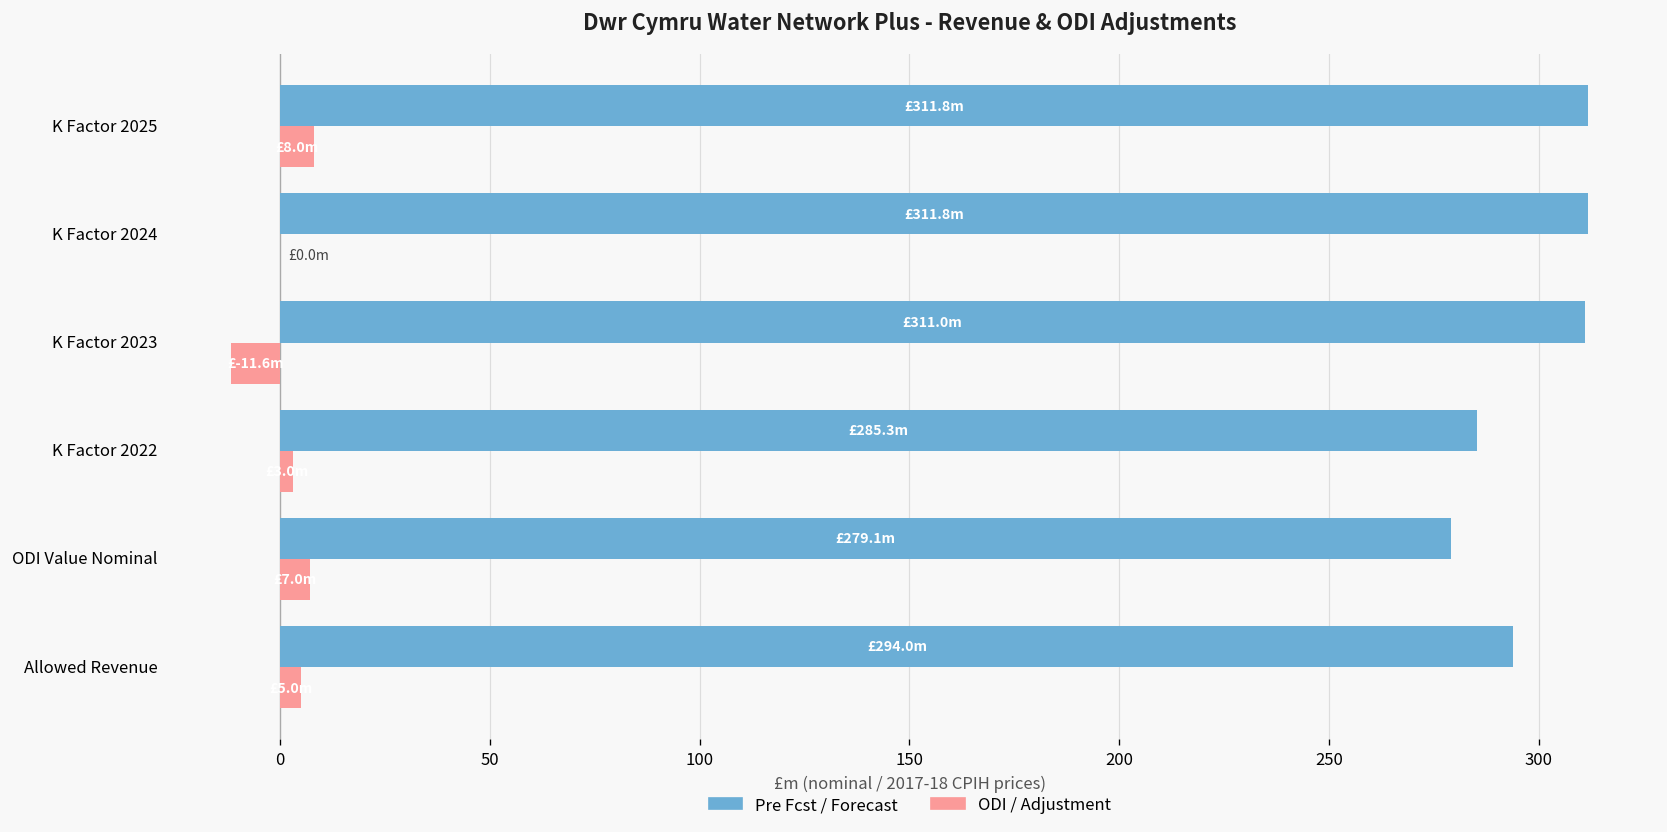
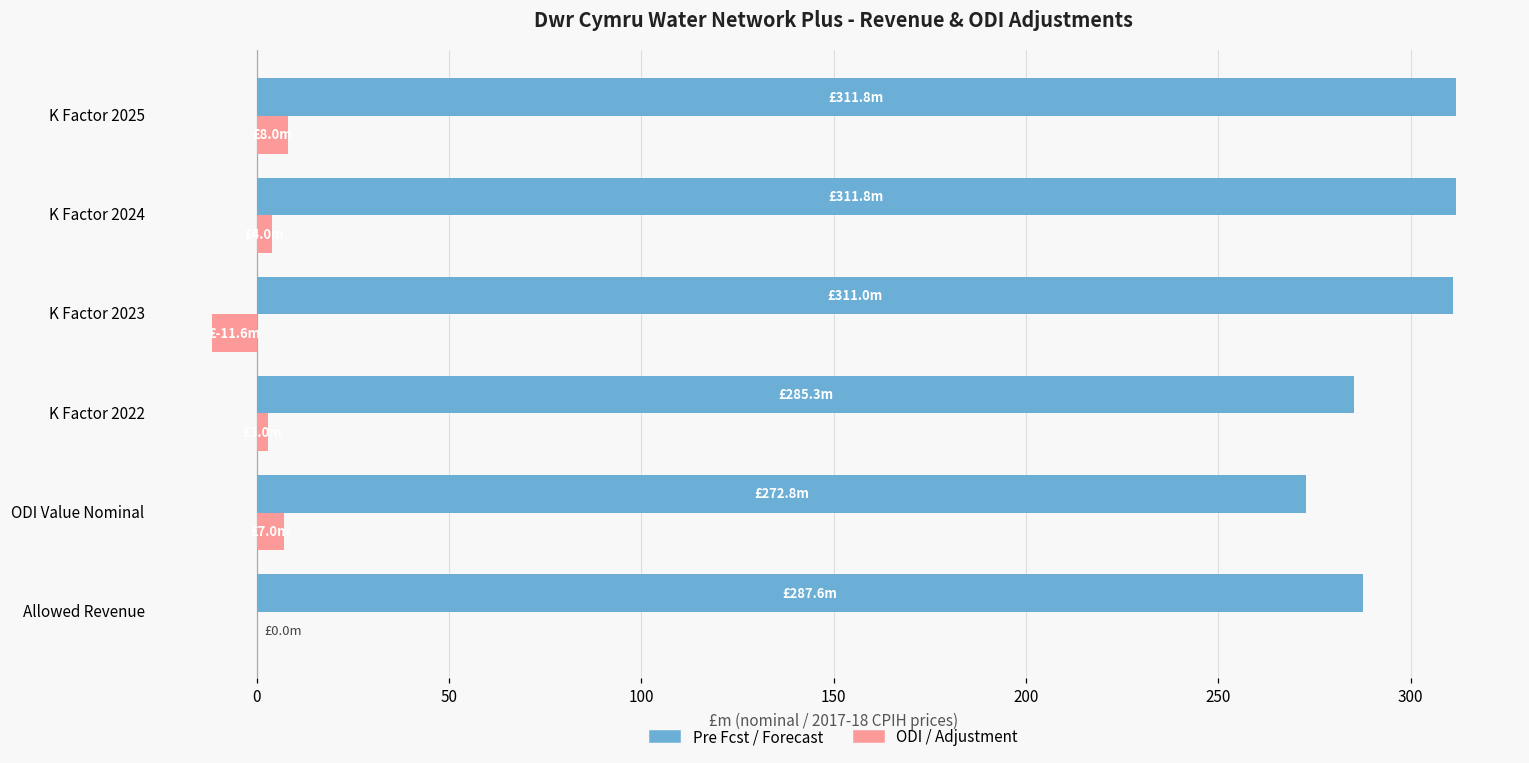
  {
    "Pre Fcst / Forecast": {
      "K Factor 2025": "£311.8m",
      "K Factor 2024": "£311.8m",
      "K Factor 2023": "£311.0m",
      "K Factor 2022": "£285.3m",
-     "ODI Value Nominal": "£279.1m",
-     "Allowed Revenue": "£294.0m"
+     "ODI Value Nominal": "£272.8m",
+     "Allowed Revenue": "£287.6m"
    },
    "ODI / Adjustment": {
-     "K Factor 2024": "0",
+     "K Factor 2024": "4",
      "K Factor 2022": "3",
-     "Allowed Revenue": "5"
+     "Allowed Revenue": "0"
    }
  }
